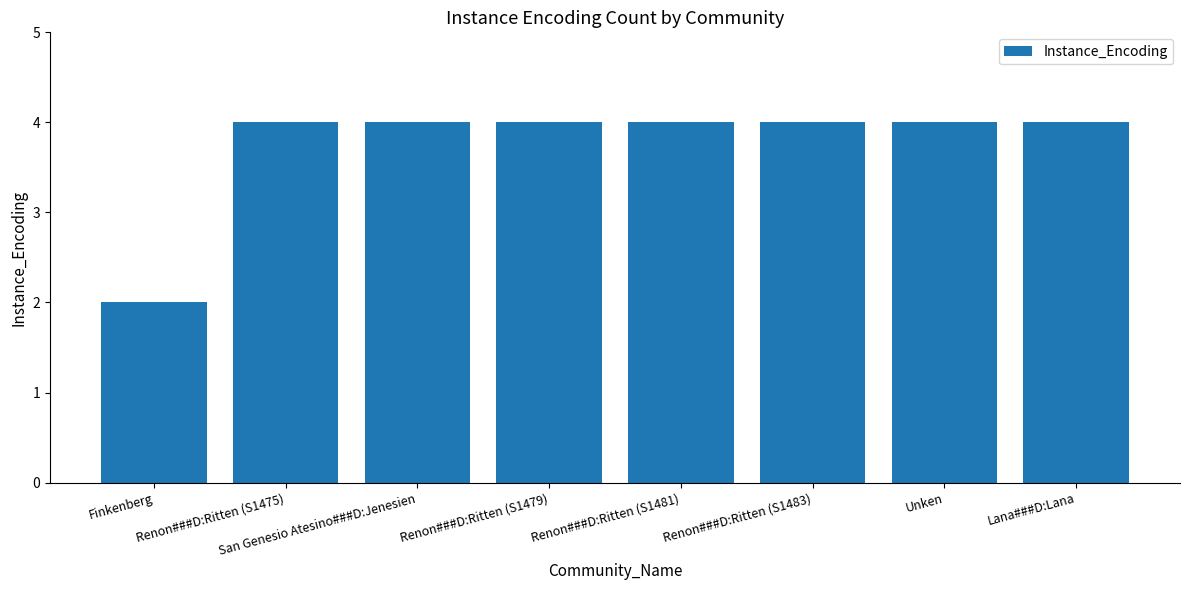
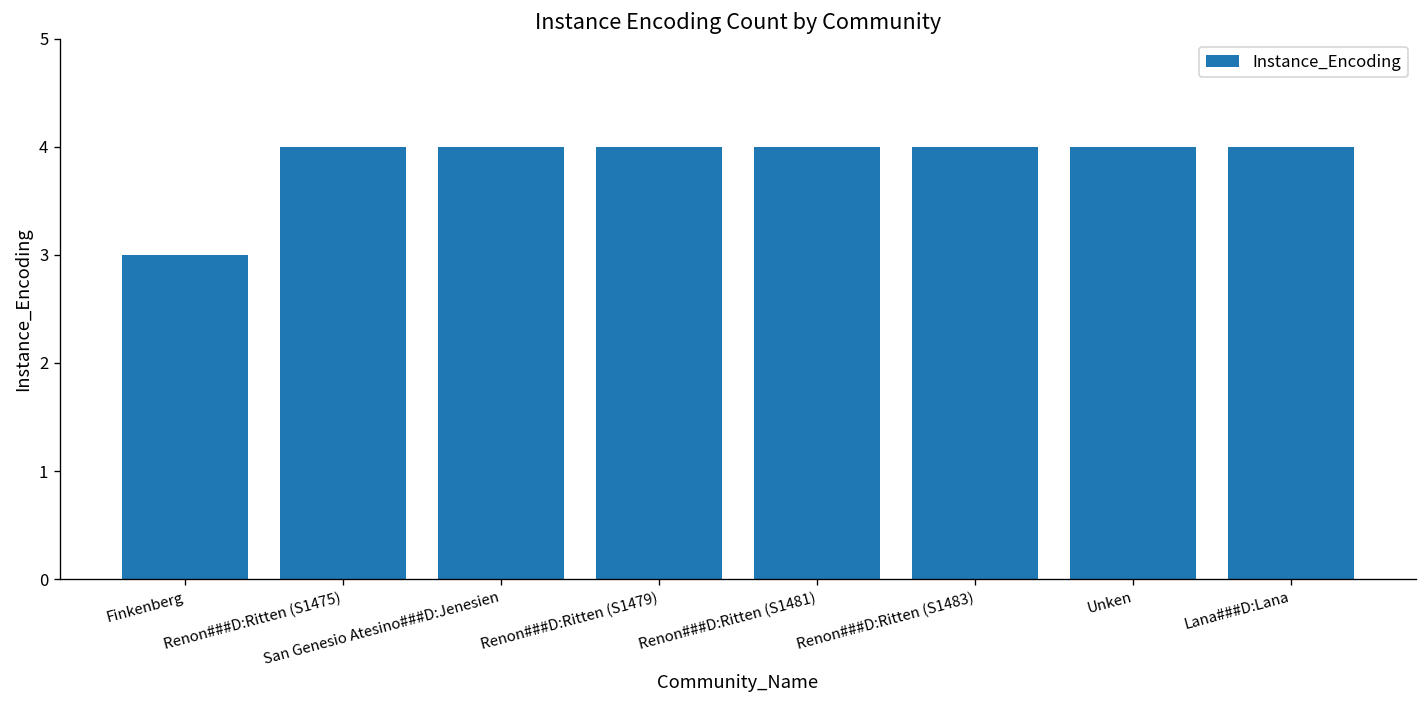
  {
-   "Finkenberg": 2,
+   "Finkenberg": 3,
    "Renon###D:Ritten (S1475)": 4,
    "San Genesio Atesino###D:Jenesien": 4,
    "Renon###D:Ritten (S1479)": 4,
    "Renon###D:Ritten (S1481)": 4,
    "Renon###D:Ritten (S1483)": 4,
    "Unken": 4,
    "Lana###D:Lana": 4
  }
